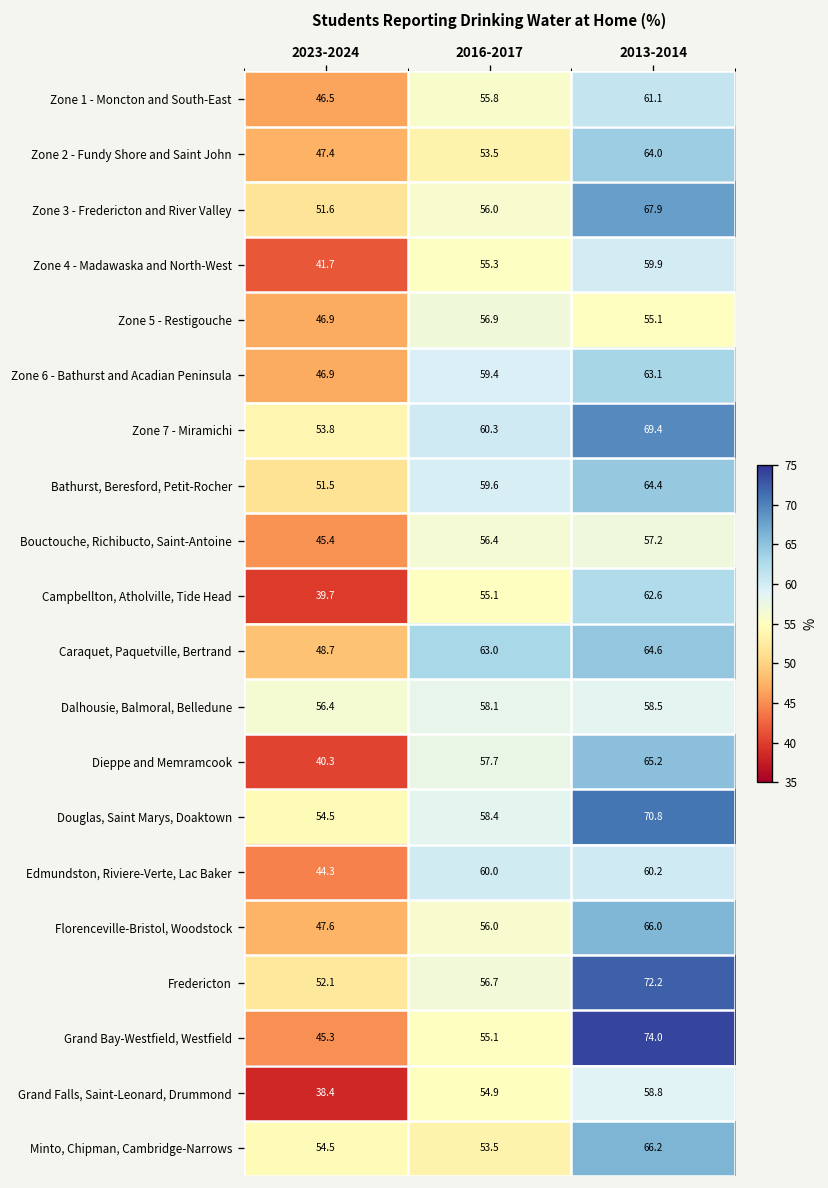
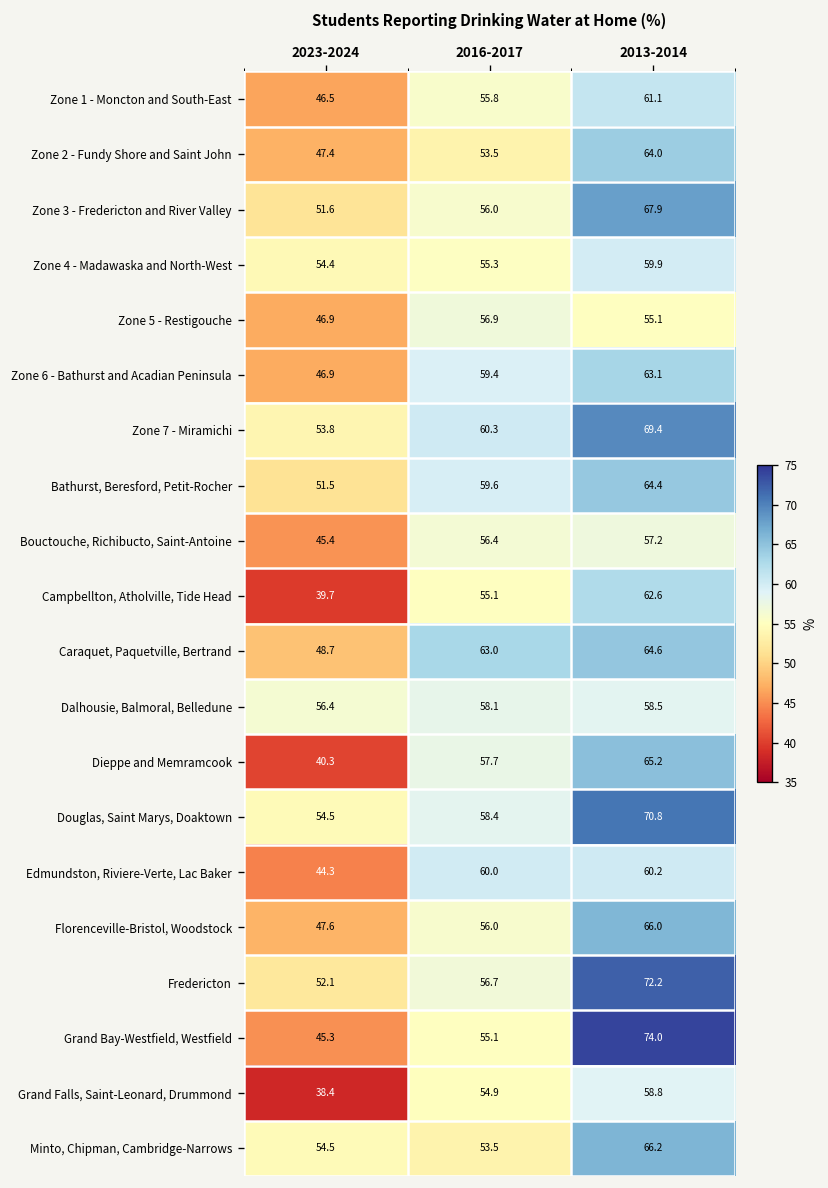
  {
    "Zone 1 - Moncton and South-East": {
      "2023-2024": 46.5,
      "2016-2017": 55.8,
      "2013-2014": 61.1
    },
    "Zone 2 - Fundy Shore and Saint John": {
      "2023-2024": 47.4,
      "2016-2017": 53.5,
      "2013-2014": 64.0
    },
    "Zone 3 - Fredericton and River Valley": {
      "2023-2024": 51.6,
      "2016-2017": 56.0,
      "2013-2014": 67.9
    },
    "Zone 4 - Madawaska and North-West": {
-     "2023-2024": 41.7,
+     "2023-2024": 54.4,
      "2016-2017": 55.3,
      "2013-2014": 59.9
    },
    "Zone 5 - Restigouche": {
      "2023-2024": 46.9,
      "2016-2017": 56.9,
      "2013-2014": 55.1
    },
    "Zone 6 - Bathurst and Acadian Peninsula": {
      "2023-2024": 46.9,
      "2016-2017": 59.4,
      "2013-2014": 63.1
    },
    "Zone 7 - Miramichi": {
      "2023-2024": 53.8,
      "2016-2017": 60.3,
      "2013-2014": 69.4
    },
    "Bathurst, Beresford, Petit-Rocher": {
      "2023-2024": 51.5,
      "2016-2017": 59.6,
      "2013-2014": 64.4
    },
    "Bouctouche, Richibucto, Saint-Antoine": {
      "2023-2024": 45.4,
      "2016-2017": 56.4,
      "2013-2014": 57.2
    },
    "Campbellton, Atholville, Tide Head": {
      "2023-2024": 39.7,
      "2016-2017": 55.1,
      "2013-2014": 62.6
    },
    "Caraquet, Paquetville, Bertrand": {
      "2023-2024": 48.7,
      "2016-2017": 63.0,
      "2013-2014": 64.6
    },
    "Dalhousie, Balmoral, Belledune": {
      "2023-2024": 56.4,
      "2016-2017": 58.1,
      "2013-2014": 58.5
    },
    "Dieppe and Memramcook": {
      "2023-2024": 40.3,
      "2016-2017": 57.7,
      "2013-2014": 65.2
    },
    "Douglas, Saint Marys, Doaktown": {
      "2023-2024": 54.5,
      "2016-2017": 58.4,
      "2013-2014": 70.8
    },
    "Edmundston, Riviere-Verte, Lac Baker": {
      "2023-2024": 44.3,
      "2016-2017": 60.0,
      "2013-2014": 60.2
    },
    "Florenceville-Bristol, Woodstock": {
      "2023-2024": 47.6,
      "2016-2017": 56.0,
      "2013-2014": 66.0
    },
    "Fredericton": {
      "2023-2024": 52.1,
      "2016-2017": 56.7,
      "2013-2014": 72.2
    },
    "Grand Bay-Westfield, Westfield": {
      "2023-2024": 45.3,
      "2016-2017": 55.1,
      "2013-2014": 74.0
    },
    "Grand Falls, Saint-Leonard, Drummond": {
      "2023-2024": 38.4,
      "2016-2017": 54.9,
      "2013-2014": 58.8
    },
    "Minto, Chipman, Cambridge-Narrows": {
      "2023-2024": 54.5,
      "2016-2017": 53.5,
      "2013-2014": 66.2
    }
  }
